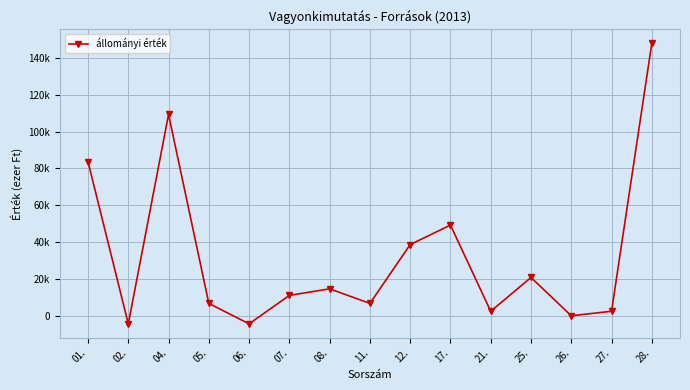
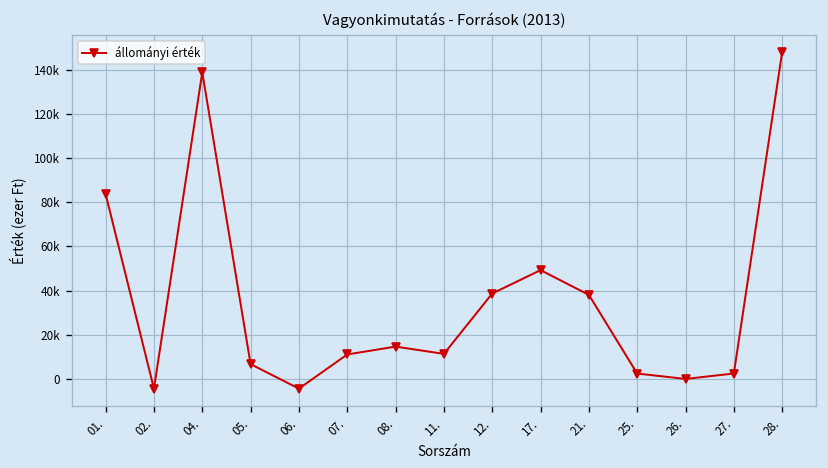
  {
    "01.": 84000,
    "02.": -4000,
-   "04.": 109000,
+   "04.": 139000,
    "05.": 7000,
    "06.": -4000,
    "07.": 11000,
    "08.": 15000,
-   "11.": 7000,
+   "11.": 11000,
    "12.": 39000,
    "17.": 49000,
-   "21.": 2000,
-   "25.": 21000,
+   "21.": 38000,
+   "25.": 2000,
    "26.": 0,
    "27.": 2000,
    "28.": 148000
  }
